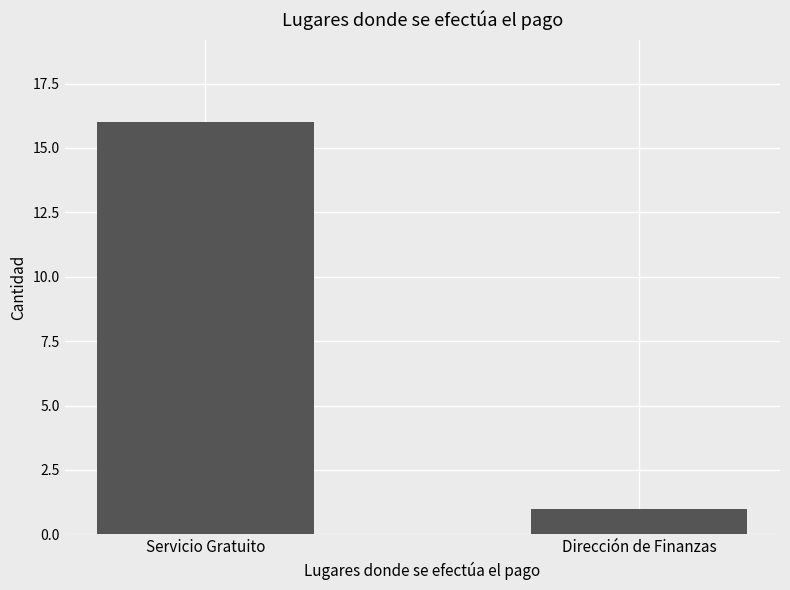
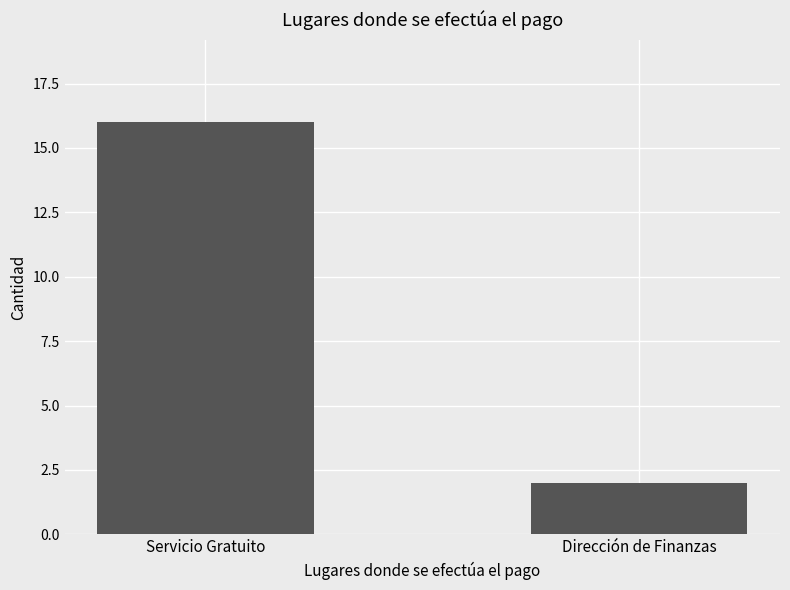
  {
    "Servicio Gratuito": 16,
-   "Dirección de Finanzas": 1
+   "Dirección de Finanzas": 2
  }
